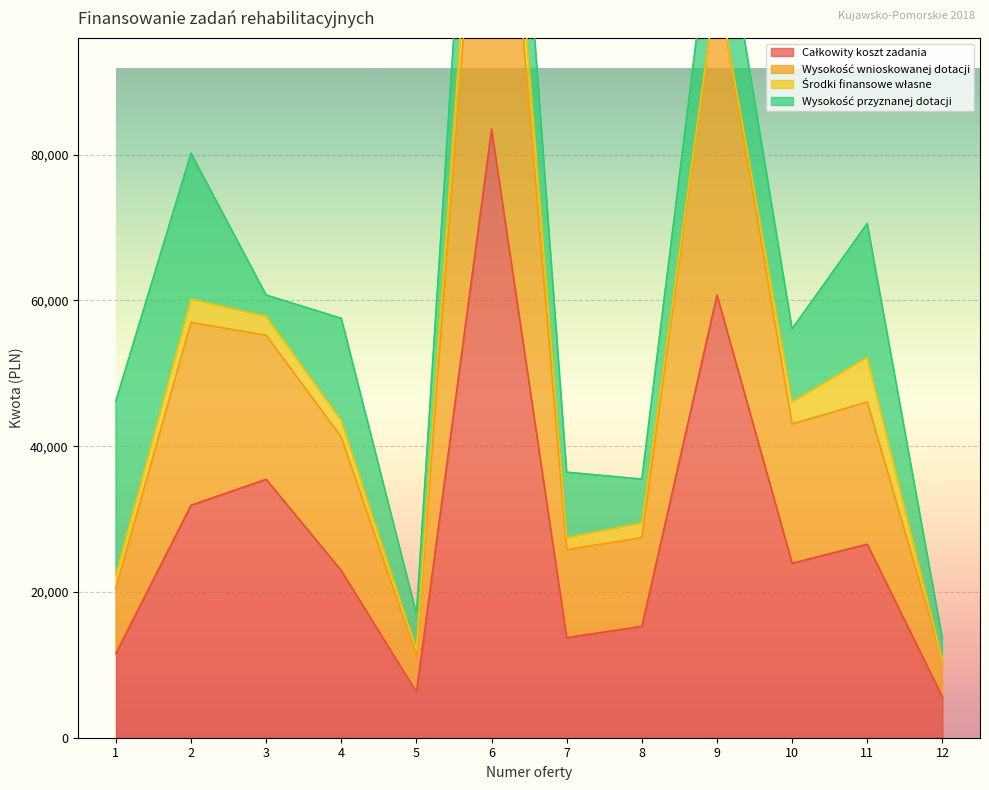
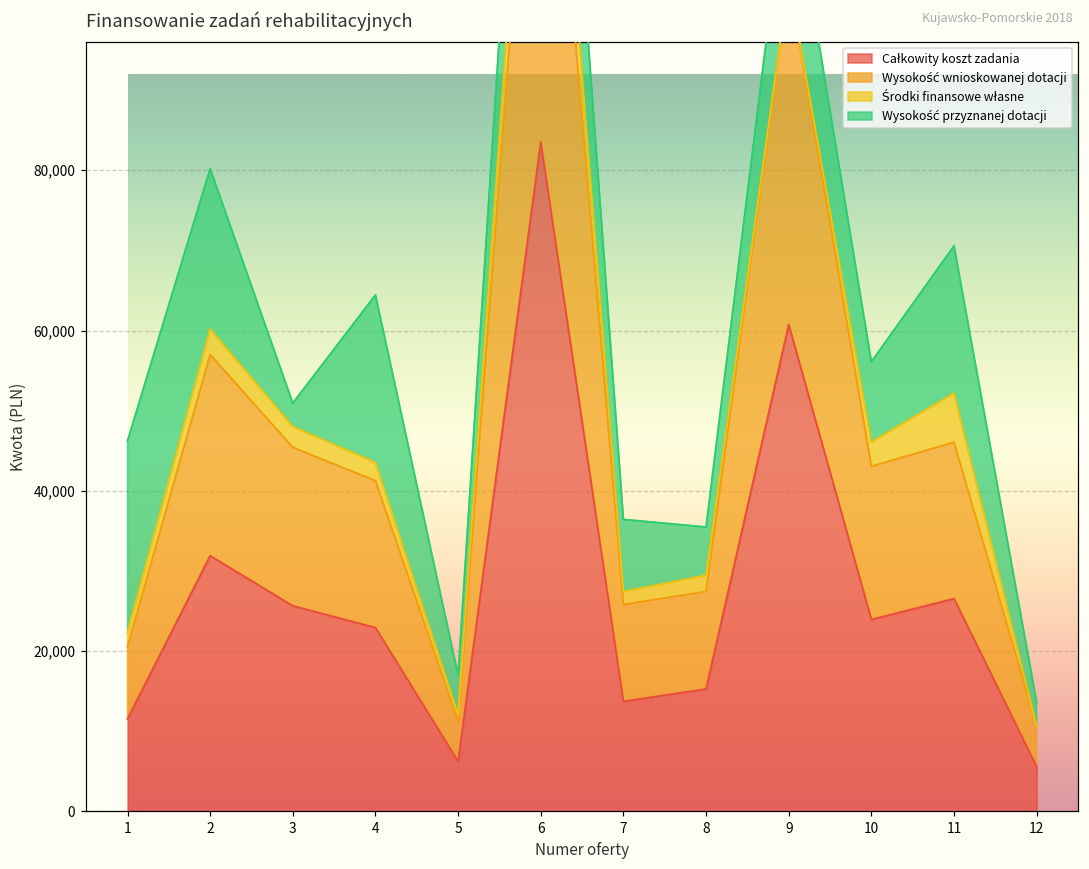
  {
    "Całkowity koszt zadania": {
      "1": "12,000",
      "2": "32,000",
-     "3": "35,000",
+     "3": "26,000",
      "4": "23,000",
      "5": "6,000",
      "6": "84,000",
      "7": "14,000",
      "8": "15,000",
      "9": "61,000",
      "10": "24,000",
      "11": "27,000",
      "12": "6,000"
    },
    "Wysokość przyznanej dotacji": {
      "1": "24,000",
      "2": "20,000",
      "3": "3,000",
-     "4": "14,000",
+     "4": "21,000",
      "5": "5,000",
      "7": "9,000",
      "8": "6,000",
      "10": "10,000",
      "11": "18,000",
      "12": "3,000"
    }
  }
